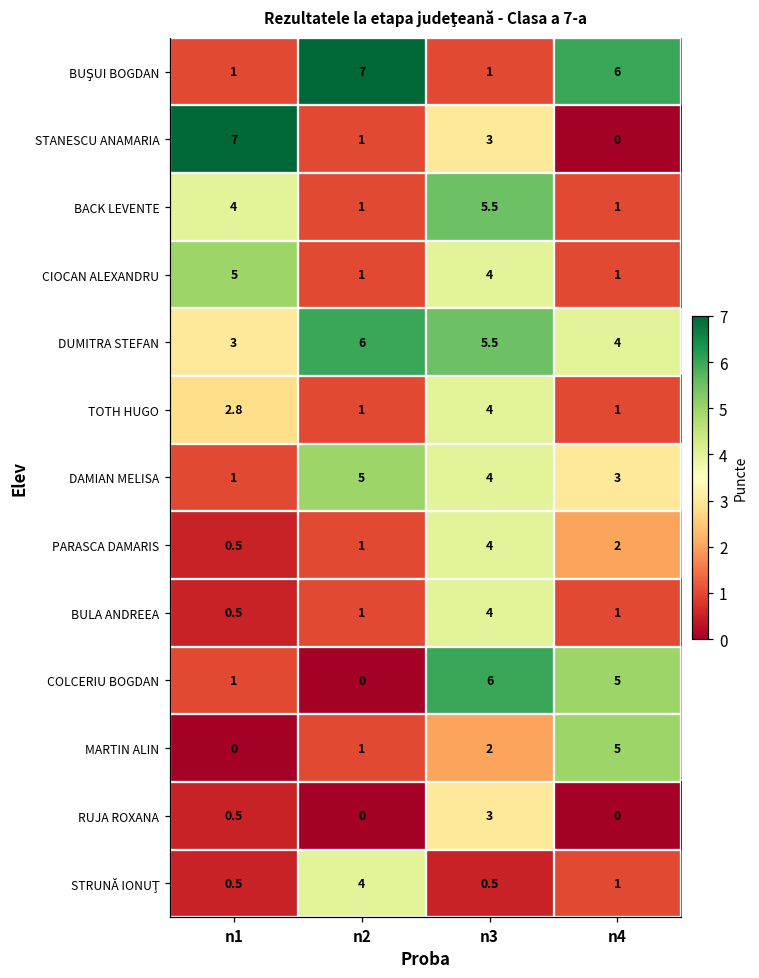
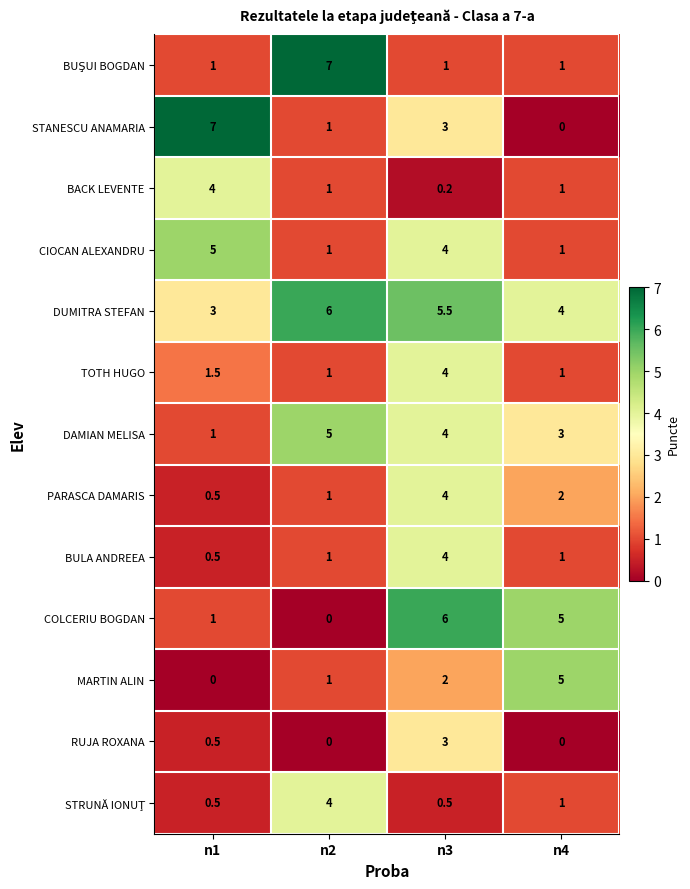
  {
    "BUŞUI BOGDAN": {
      "n1": 1,
      "n2": 7,
      "n3": 1,
-     "n4": 6
+     "n4": 1
    },
    "STANESCU ANAMARIA": {
      "n1": 7,
      "n2": 1,
      "n3": 3,
      "n4": 0
    },
    "BACK LEVENTE": {
      "n1": 4,
      "n2": 1,
-     "n3": 5.5,
+     "n3": 0.2,
      "n4": 1
    },
    "CIOCAN ALEXANDRU": {
      "n1": 5,
      "n2": 1,
      "n3": 4,
      "n4": 1
    },
    "DUMITRA STEFAN": {
      "n1": 3,
      "n2": 6,
      "n3": 5.5,
      "n4": 4
    },
    "TOTH HUGO": {
-     "n1": 2.8,
+     "n1": 1.5,
      "n2": 1,
      "n3": 4,
      "n4": 1
    },
    "DAMIAN MELISA": {
      "n1": 1,
      "n2": 5,
      "n3": 4,
      "n4": 3
    },
    "PARASCA DAMARIS": {
      "n1": 0.5,
      "n2": 1,
      "n3": 4,
      "n4": 2
    },
    "BULA ANDREEA": {
      "n1": 0.5,
      "n2": 1,
      "n3": 4,
      "n4": 1
    },
    "COLCERIU BOGDAN": {
      "n1": 1,
      "n2": 0,
      "n3": 6,
      "n4": 5
    },
    "MARTIN ALIN": {
      "n1": 0,
      "n2": 1,
      "n3": 2,
      "n4": 5
    },
    "RUJA ROXANA": {
      "n1": 0.5,
      "n2": 0,
      "n3": 3,
      "n4": 0
    },
    "STRUNĂ IONUŢ": {
      "n1": 0.5,
      "n2": 4,
      "n3": 0.5,
      "n4": 1
    }
  }
